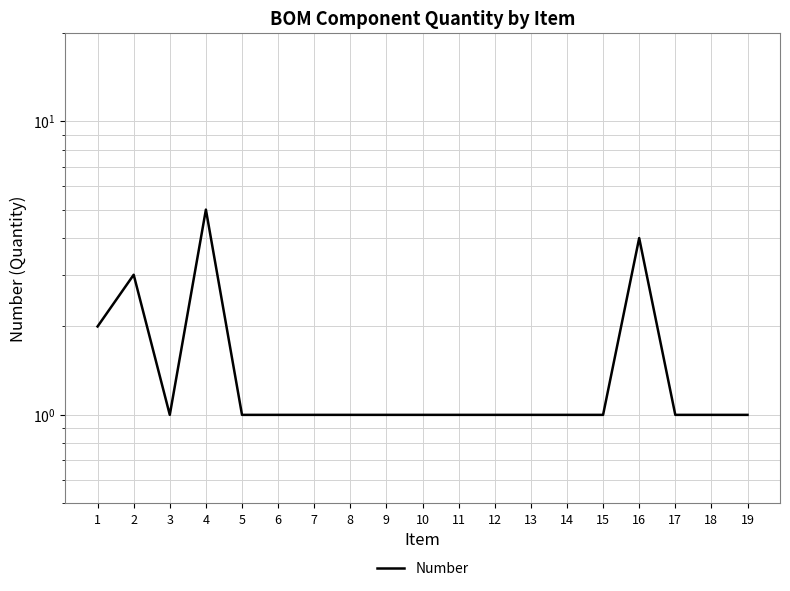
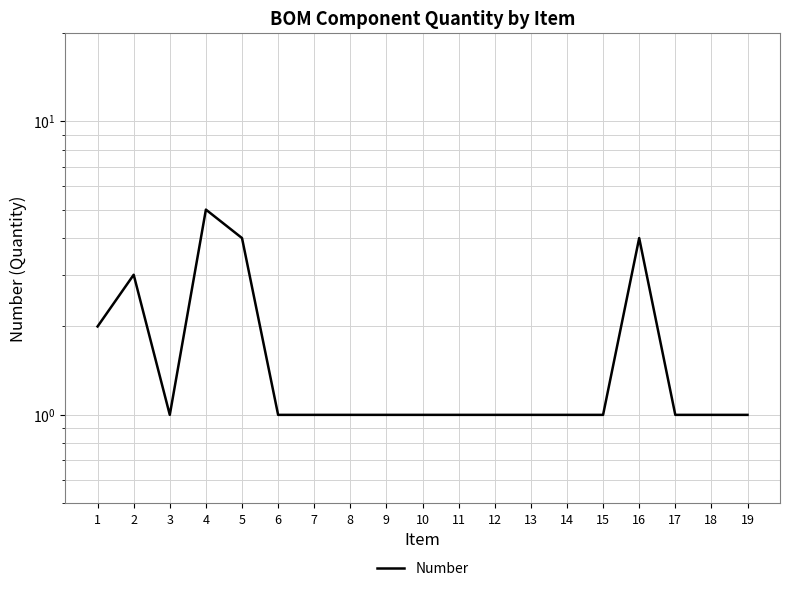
  {
    "1": 2,
    "2": 3,
    "3": 1,
    "4": 5,
-   "5": 1,
+   "5": 4,
    "6": 1,
    "7": 1,
    "8": 1,
    "9": 1,
    "10": 1,
    "11": 1,
    "12": 1,
    "13": 1,
    "14": 1,
    "15": 1,
    "16": 4,
    "17": 1,
    "18": 1,
    "19": 1
  }
